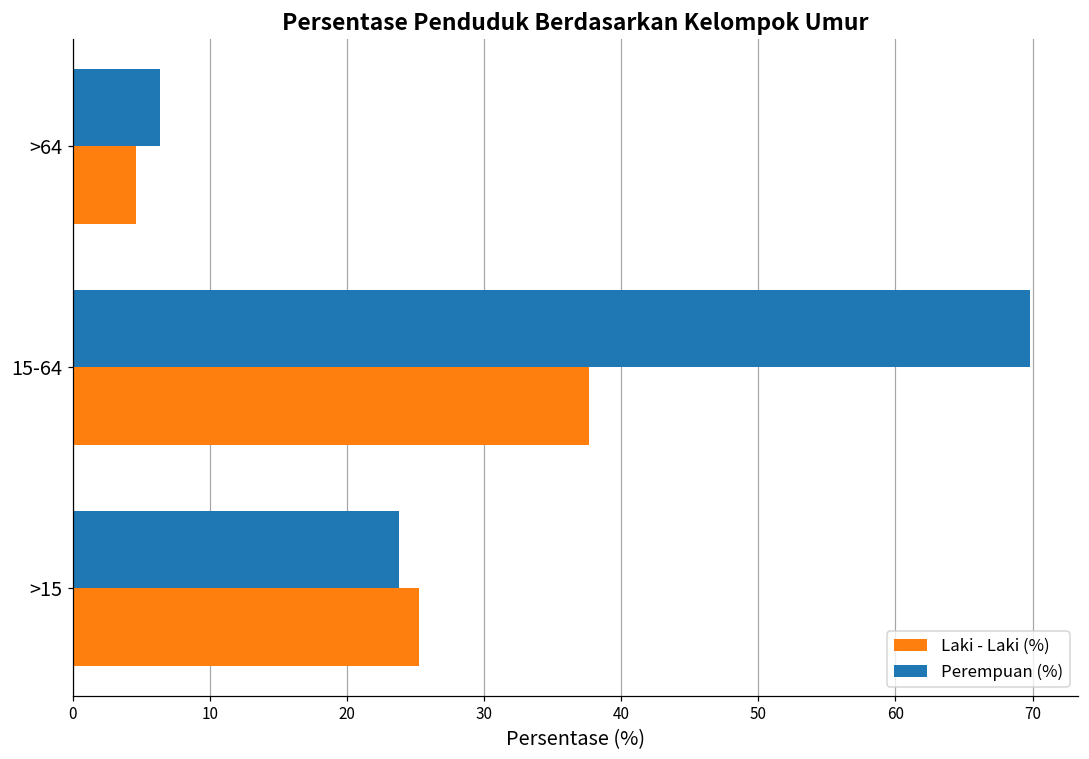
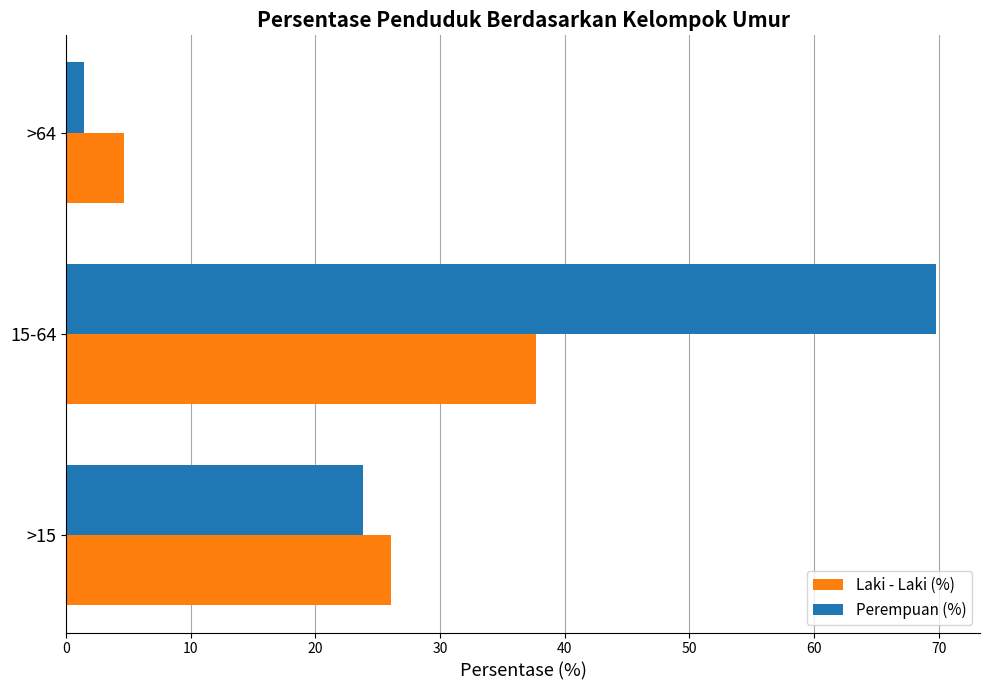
  {
    "Laki - Laki (%)": {
      ">64": 4.7,
      "15-64": 37.7,
-     ">15": 25.3
+     ">15": 26.1
    },
    "Perempuan (%)": {
-     ">64": 6.4,
+     ">64": 1.5,
      "15-64": 69.8,
      ">15": 23.8
    }
  }
